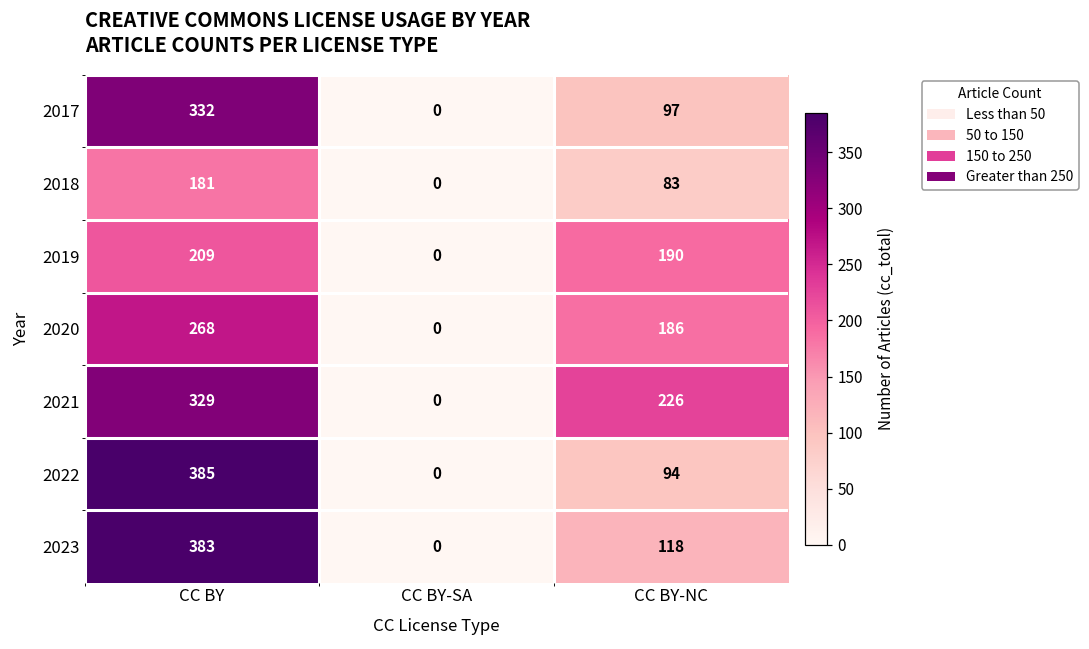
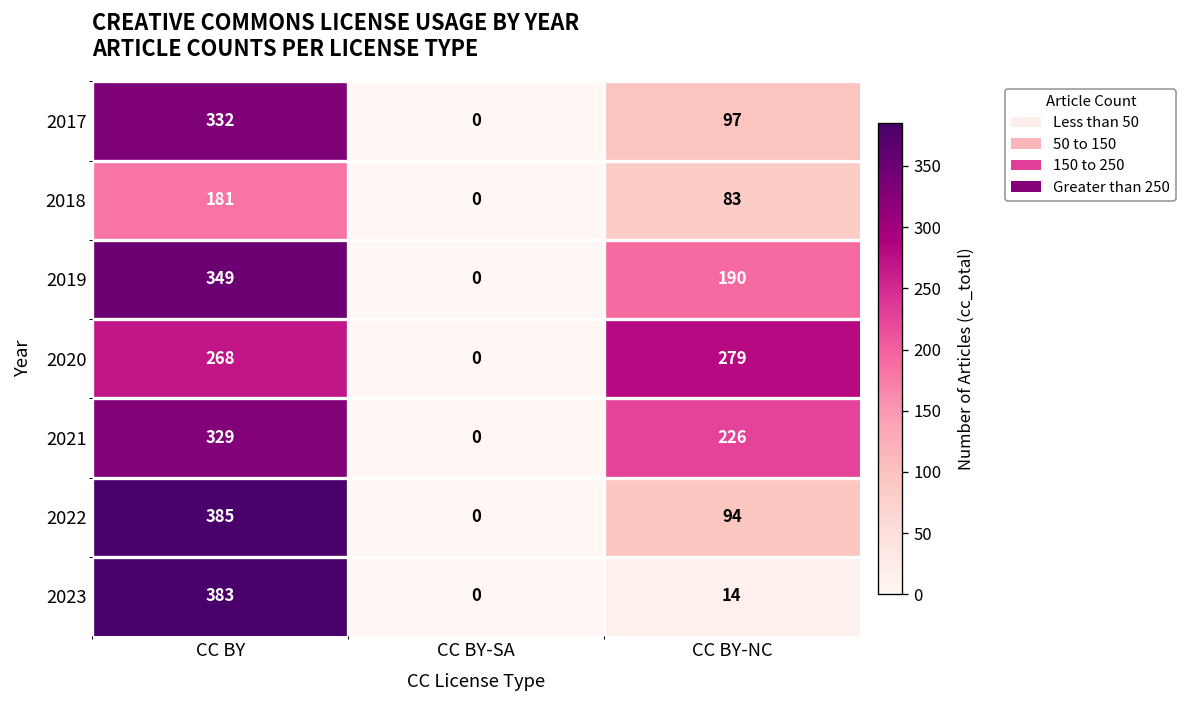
  {
    "2017": {
      "CC BY": 332,
      "CC BY-SA": 0,
      "CC BY-NC": 97
    },
    "2018": {
      "CC BY": 181,
      "CC BY-SA": 0,
      "CC BY-NC": 83
    },
    "2019": {
-     "CC BY": 209,
+     "CC BY": 349,
      "CC BY-SA": 0,
      "CC BY-NC": 190
    },
    "2020": {
      "CC BY": 268,
      "CC BY-SA": 0,
-     "CC BY-NC": 186
+     "CC BY-NC": 279
    },
    "2021": {
      "CC BY": 329,
      "CC BY-SA": 0,
      "CC BY-NC": 226
    },
    "2022": {
      "CC BY": 385,
      "CC BY-SA": 0,
      "CC BY-NC": 94
    },
    "2023": {
      "CC BY": 383,
      "CC BY-SA": 0,
-     "CC BY-NC": 118
+     "CC BY-NC": 14
    }
  }
